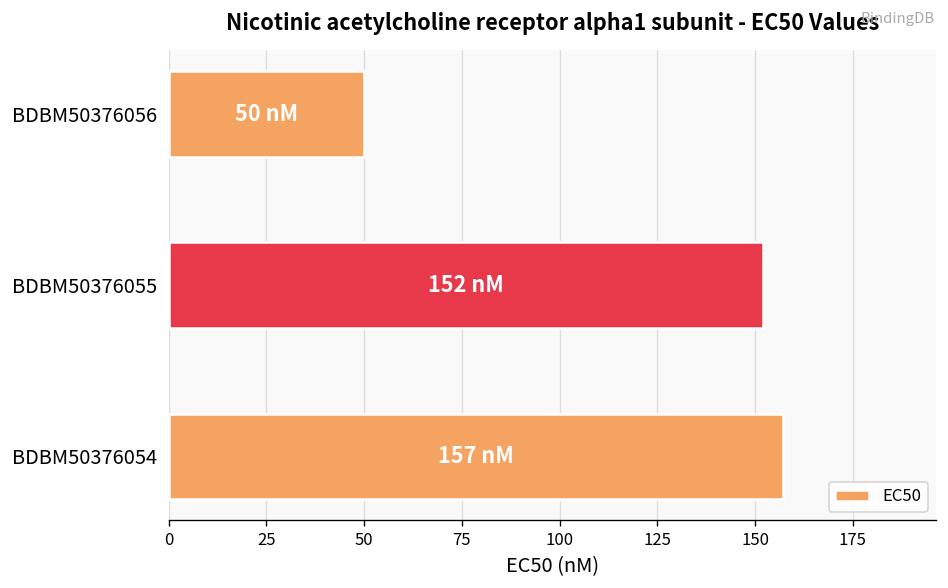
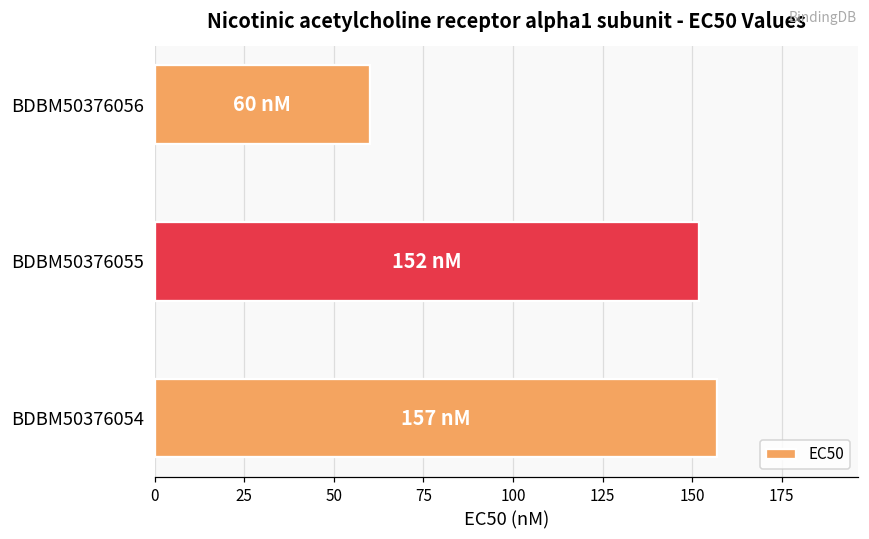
  {
-   "BDBM50376056": 50,
+   "BDBM50376056": 60,
    "BDBM50376055": 152,
    "BDBM50376054": 157
  }
